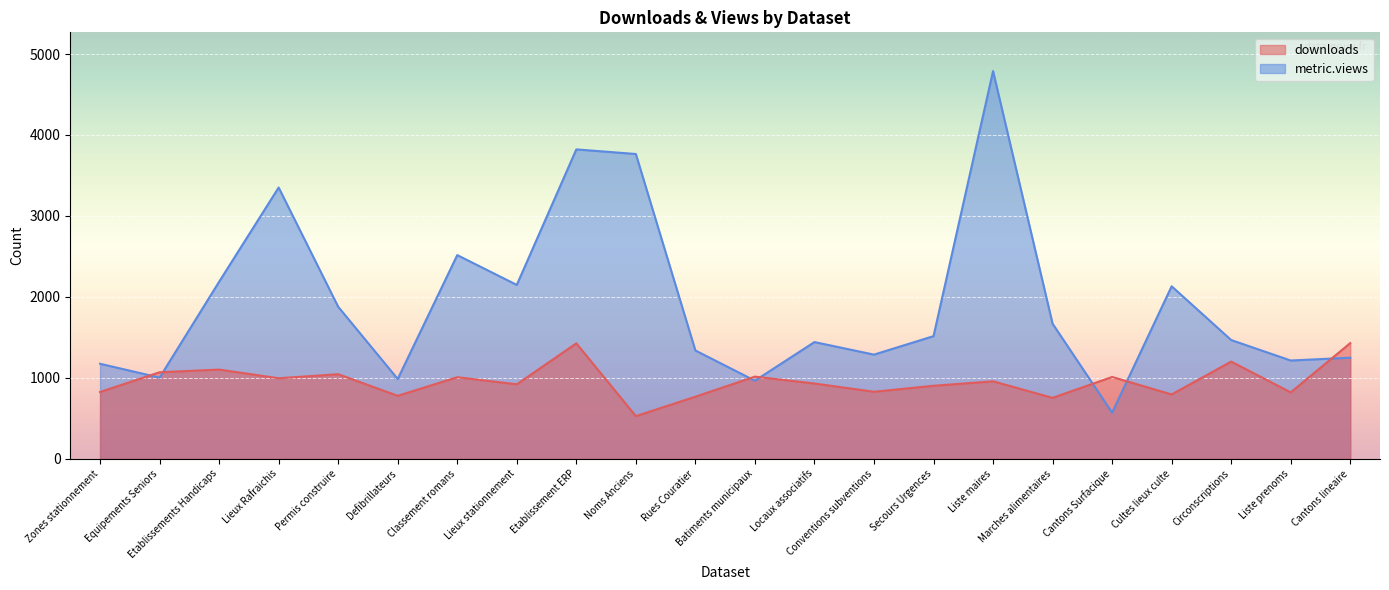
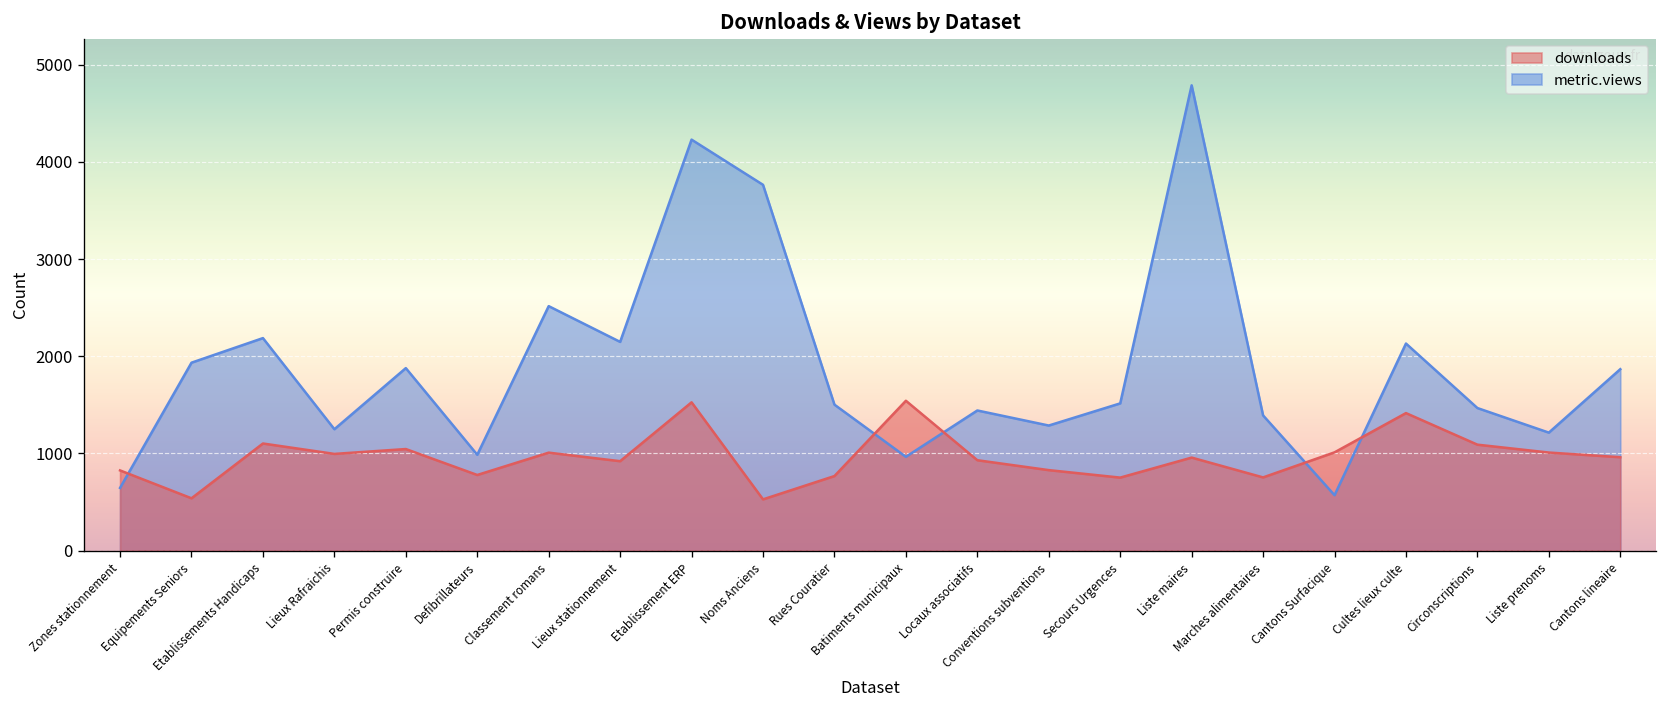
  {
    "metric.views": {
-     "Zones stationnement": 1200,
-     "Equipements Seniors": 1000,
+     "Zones stationnement": 600,
+     "Equipements Seniors": 1900,
      "Etablissements Handicaps": 2200,
-     "Lieux Rafraichis": 3400,
+     "Lieux Rafraichis": 1200,
      "Permis construire": 1900,
      "Defibrillateurs": 1000,
      "Classement romans": 2500,
      "Lieux stationnement": 2100,
-     "Etablissement ERP": 3800,
+     "Etablissement ERP": 4200,
      "Noms Anciens": 3800,
-     "Rues Couratier": 1300,
+     "Rues Couratier": 1500,
      "Batiments municipaux": 1000,
      "Locaux associatifs": 1400,
      "Conventions subventions": 1300,
      "Secours Urgences": 1500,
      "Liste maires": 4800,
-     "Marches alimentaires": 1700,
+     "Marches alimentaires": 1400,
      "Cantons Surfacique": 600,
      "Cultes lieux culte": 2100,
      "Circonscriptions": 1500,
      "Liste prenoms": 1200,
-     "Cantons lineaire": 1200
+     "Cantons lineaire": 1900
    },
    "downloads": {
      "Zones stationnement": 800,
-     "Equipements Seniors": 1100,
+     "Equipements Seniors": 500,
      "Etablissements Handicaps": 1100,
      "Lieux Rafraichis": 1000,
      "Permis construire": 1000,
      "Defibrillateurs": 800,
      "Classement romans": 1000,
      "Lieux stationnement": 900,
-     "Etablissement ERP": 1400,
+     "Etablissement ERP": 1500,
      "Noms Anciens": 500,
      "Rues Couratier": 800,
-     "Batiments municipaux": 1000,
+     "Batiments municipaux": 1500,
      "Locaux associatifs": 900,
      "Conventions subventions": 800,
-     "Secours Urgences": 900,
+     "Secours Urgences": 800,
      "Liste maires": 1000,
      "Marches alimentaires": 800,
      "Cantons Surfacique": 1000,
-     "Cultes lieux culte": 800,
-     "Circonscriptions": 1200,
-     "Liste prenoms": 800,
-     "Cantons lineaire": 1400
+     "Cultes lieux culte": 1400,
+     "Circonscriptions": 1100,
+     "Liste prenoms": 1000,
+     "Cantons lineaire": 1000
    }
  }
